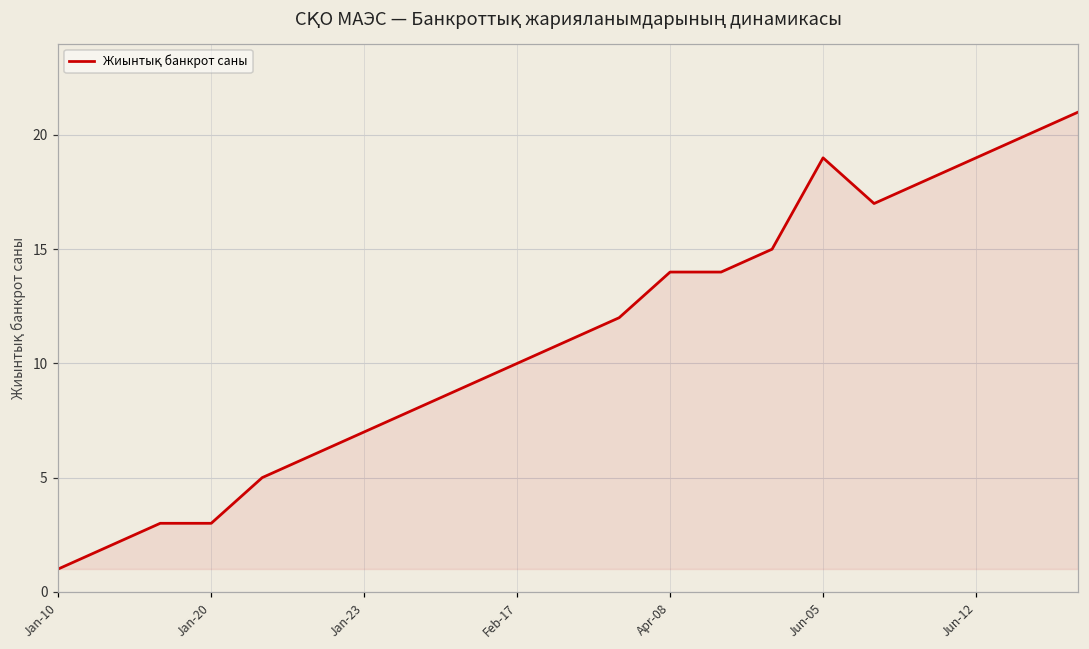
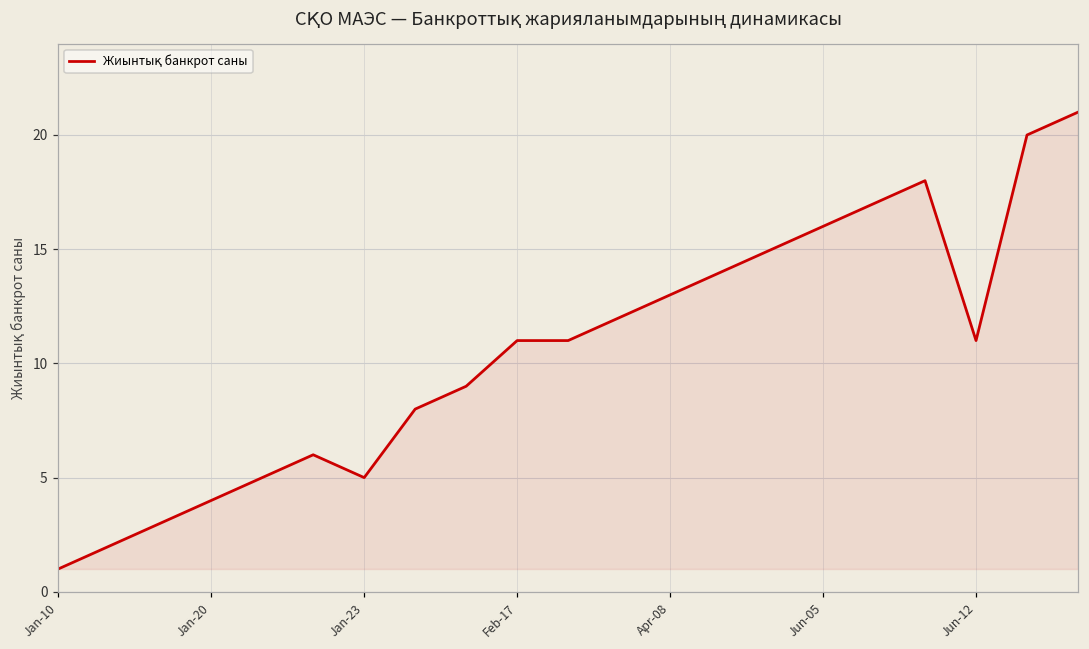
  {
    "Jan-10": 1,
-   "Jan-20": 3,
-   "Jan-23": 7,
-   "Feb-17": 10,
-   "Apr-08": 14,
-   "Jun-05": 19,
-   "Jun-12": 19
+   "Jan-20": 4,
+   "Jan-23": 5,
+   "Feb-17": 11,
+   "Apr-08": 13,
+   "Jun-05": 16,
+   "Jun-12": 11
  }
